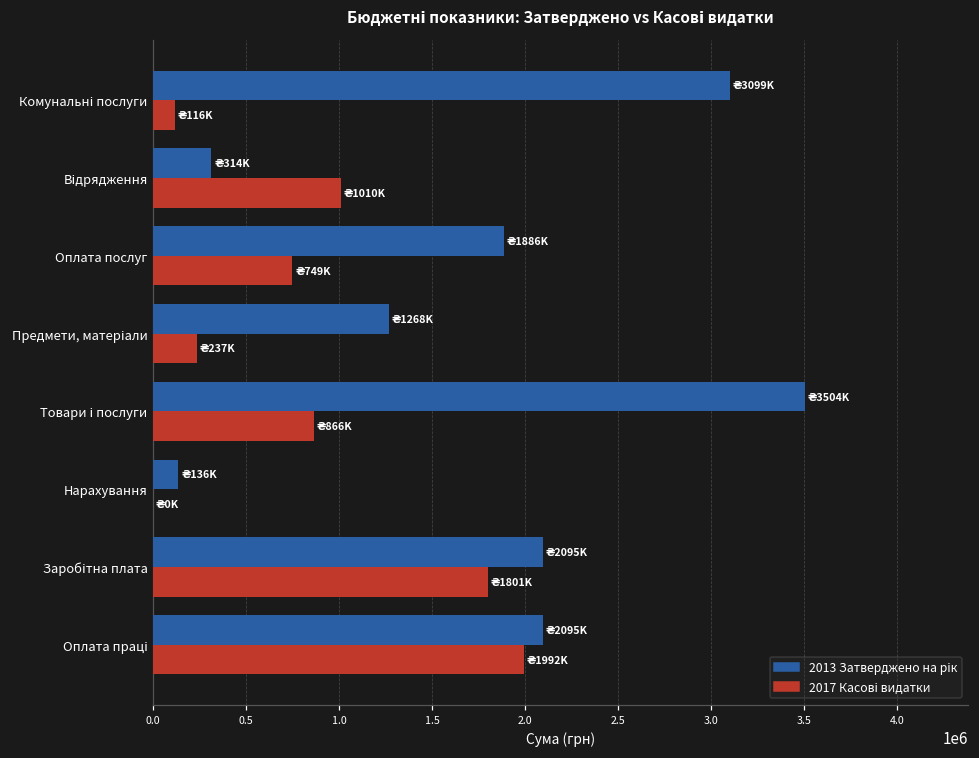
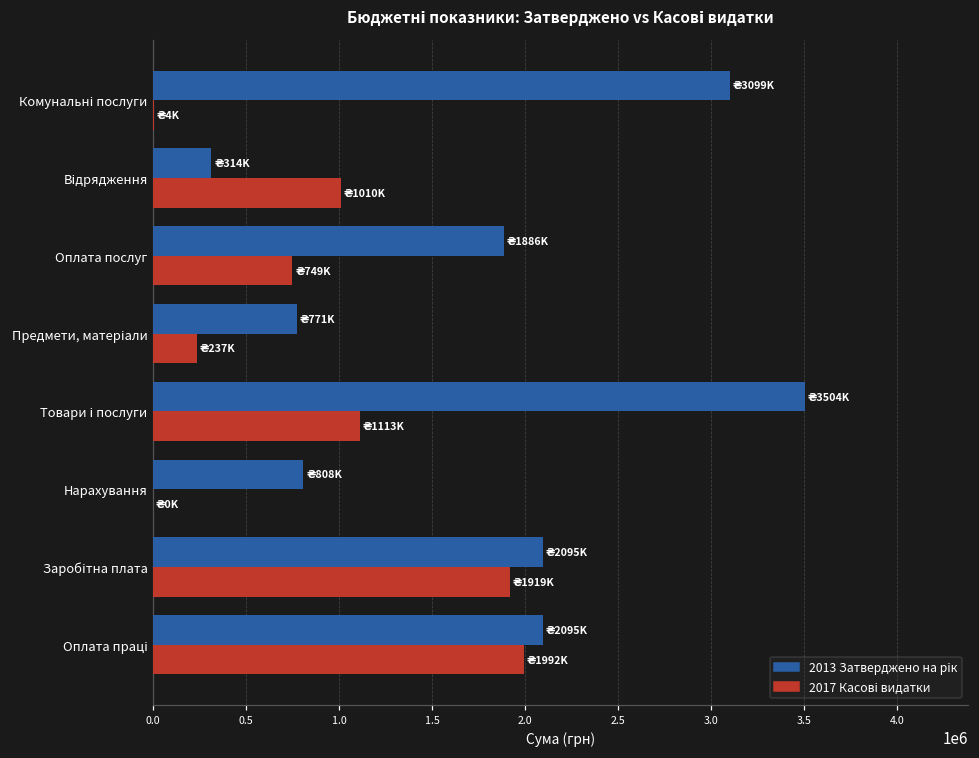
  {
    "2013 Затверджено на рік": {
      "Комунальні послуги": "3099K",
      "Відрядження": "314K",
      "Оплата послуг": "1886K",
-     "Предмети, матеріали": "1268K",
+     "Предмети, матеріали": "771K",
      "Товари і послуги": "3504K",
-     "Нарахування": "136K",
+     "Нарахування": "808K",
      "Заробітна плата": "2095K",
      "Оплата праці": "2095K"
    },
    "2017 Касові видатки": {
-     "Комунальні послуги": "116K",
+     "Комунальні послуги": "4K",
      "Відрядження": "1010K",
      "Оплата послуг": "749K",
      "Предмети, матеріали": "237K",
-     "Товари і послуги": "866K",
+     "Товари і послуги": "1113K",
      "Нарахування": "0K",
-     "Заробітна плата": "1801K",
+     "Заробітна плата": "1919K",
      "Оплата праці": "1992K"
    }
  }
